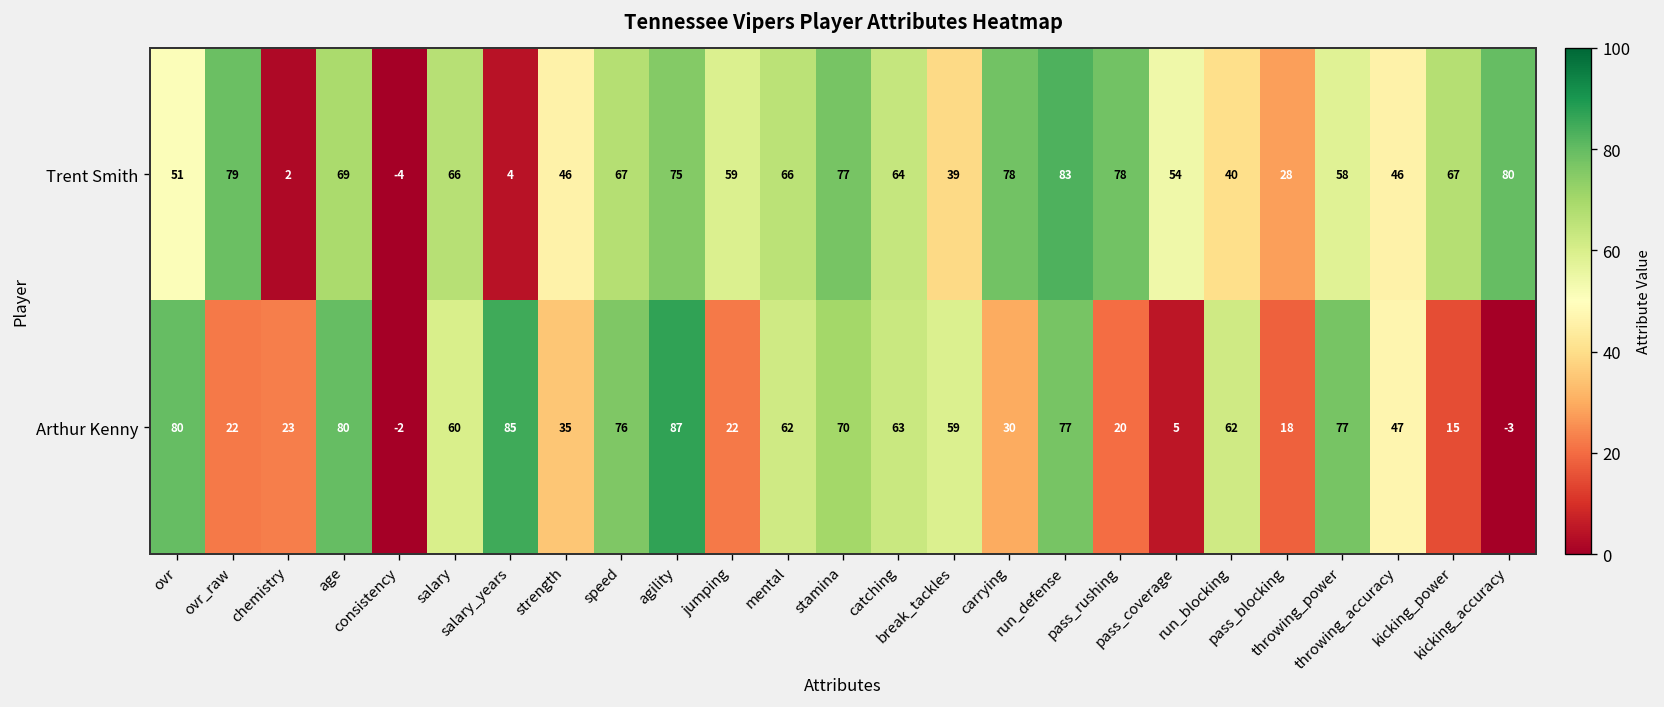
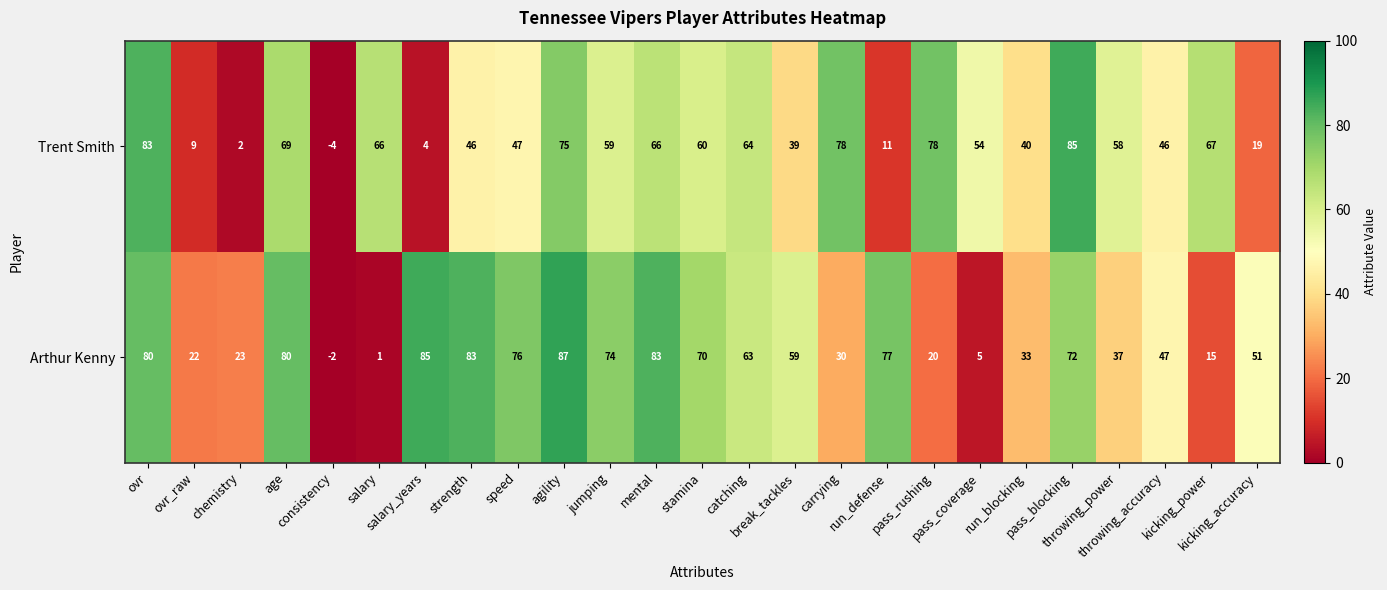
  {
    "Trent Smith": {
-     "ovr": 51,
-     "ovr_raw": 79,
+     "ovr": 83,
+     "ovr_raw": 9,
      "chemistry": 2,
      "age": 69,
      "consistency": -4,
      "salary": 66,
      "salary_years": 4,
      "strength": 46,
-     "speed": 67,
+     "speed": 47,
      "agility": 75,
      "jumping": 59,
      "mental": 66,
-     "stamina": 77,
+     "stamina": 60,
      "catching": 64,
      "break_tackles": 39,
      "carrying": 78,
-     "run_defense": 83,
+     "run_defense": 11,
      "pass_rushing": 78,
      "pass_coverage": 54,
      "run_blocking": 40,
-     "pass_blocking": 28,
+     "pass_blocking": 85,
      "throwing_power": 58,
      "throwing_accuracy": 46,
      "kicking_power": 67,
-     "kicking_accuracy": 80
+     "kicking_accuracy": 19
    },
    "Arthur Kenny": {
      "ovr": 80,
      "ovr_raw": 22,
      "chemistry": 23,
      "age": 80,
      "consistency": -2,
-     "salary": 60,
+     "salary": 1,
      "salary_years": 85,
-     "strength": 35,
+     "strength": 83,
      "speed": 76,
      "agility": 87,
-     "jumping": 22,
-     "mental": 62,
+     "jumping": 74,
+     "mental": 83,
      "stamina": 70,
      "catching": 63,
      "break_tackles": 59,
      "carrying": 30,
      "run_defense": 77,
      "pass_rushing": 20,
      "pass_coverage": 5,
-     "run_blocking": 62,
-     "pass_blocking": 18,
-     "throwing_power": 77,
+     "run_blocking": 33,
+     "pass_blocking": 72,
+     "throwing_power": 37,
      "throwing_accuracy": 47,
      "kicking_power": 15,
-     "kicking_accuracy": -3
+     "kicking_accuracy": 51
    }
  }
